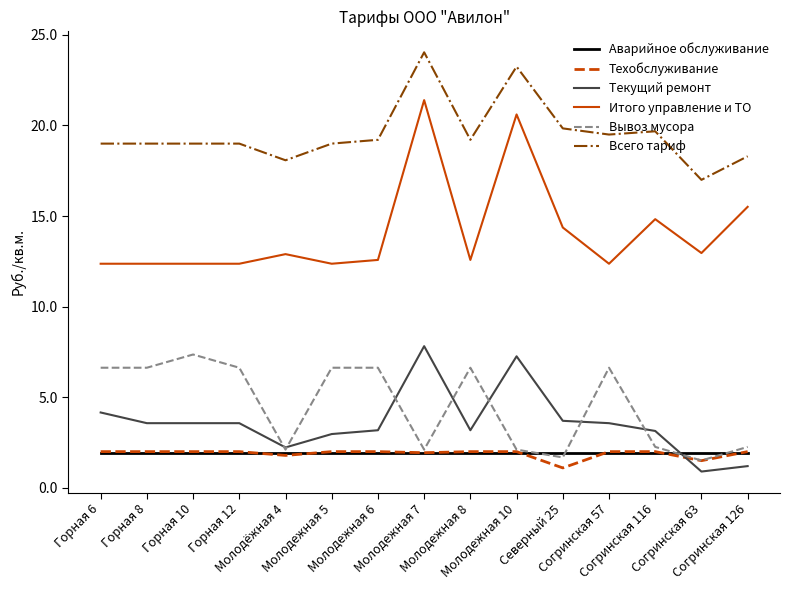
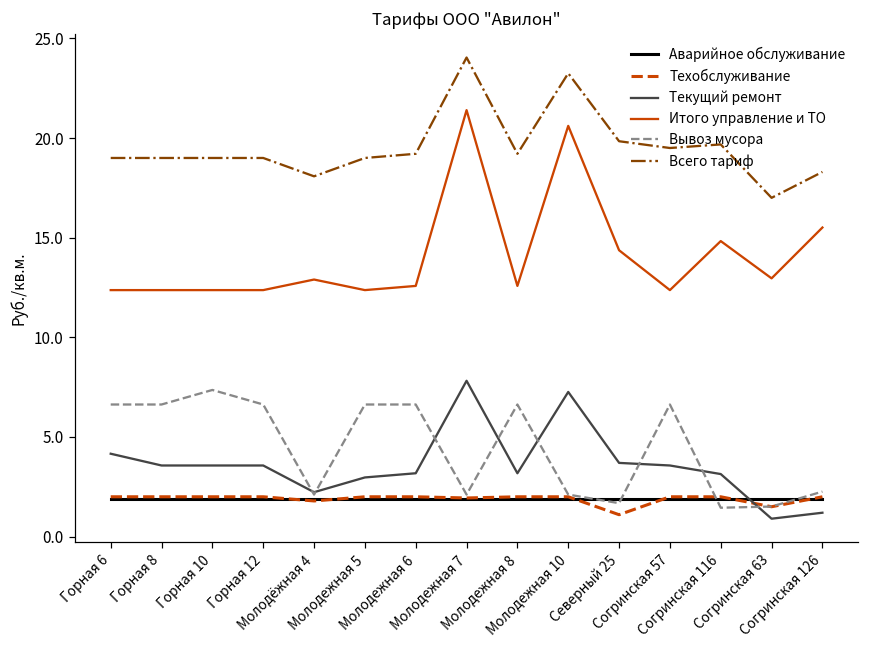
  {
    "Аварийное обслуживание": {
      "Северный 25": 1.9,
      "Согринская 63": 1.9
    },
    "Текущий ремонт": {
      "Горная 6": 4.2,
      "Горная 8": 3.6,
      "Горная 10": 3.6,
      "Горная 12": 3.6,
      "Молодежная 5": 3.0,
      "Молодежная 6": 3.2,
      "Молодежная 7": 7.8,
      "Молодежная 8": 3.2,
      "Молодежная 10": 7.3,
      "Северный 25": 3.7,
      "Согринская 57": 3.6,
      "Согринская 116": 3.1,
      "Согринская 63": 0.9,
      "Согринская 126": 1.2
    },
    "Вывоз мусора": {
      "Горная 6": 6.6,
      "Горная 8": 6.6,
      "Горная 10": 7.4,
      "Горная 12": 6.6,
      "Молодежная 5": 6.6,
      "Молодежная 6": 6.6,
      "Молодежная 7": 2.1,
      "Молодежная 8": 6.6,
      "Северный 25": 1.7,
      "Согринская 57": 6.6,
-     "Согринская 116": 2.3,
+     "Согринская 116": 1.5,
      "Согринская 126": 2.3
    },
    "Всего тариф": {
      "Горная 6": 19.0,
      "Горная 8": 19.0,
      "Горная 10": 19.0,
      "Горная 12": 19.0,
      "Молодёжная 4": 18.1,
      "Молодежная 5": 19.0,
      "Молодежная 6": 19.2,
      "Молодежная 7": 24.0,
      "Молодежная 8": 19.2,
      "Молодежная 10": 23.3,
      "Северный 25": 19.8,
      "Согринская 57": 19.5,
      "Согринская 116": 19.7,
      "Согринская 63": 17.0,
      "Согринская 126": 18.3
    }
  }
